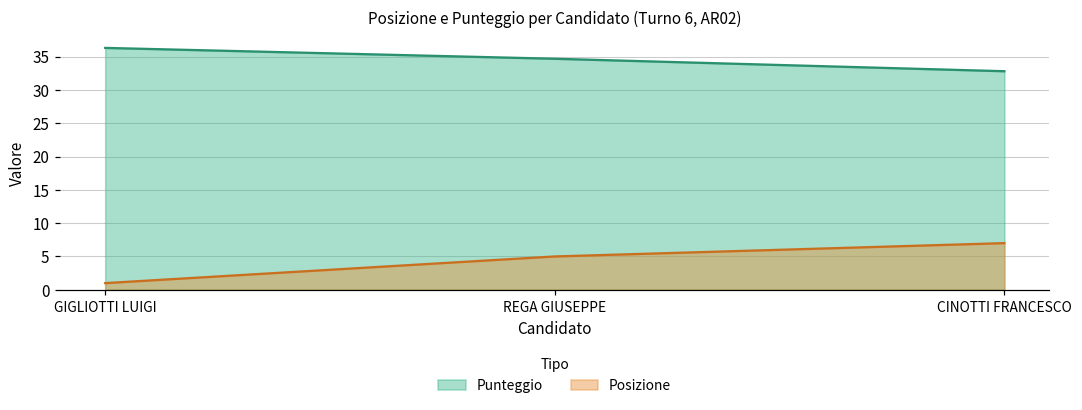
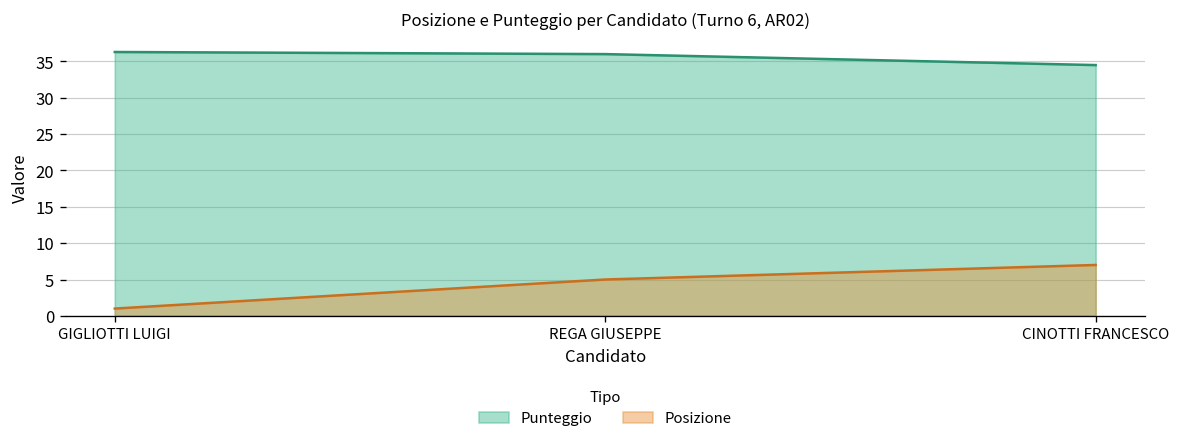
  {
    "Punteggio": {
      "GIGLIOTTI LUIGI": 36,
-     "REGA GIUSEPPE": 35,
-     "CINOTTI FRANCESCO": 33
+     "REGA GIUSEPPE": 36,
+     "CINOTTI FRANCESCO": 35
    },
    "Posizione": {
      "GIGLIOTTI LUIGI": 1,
      "REGA GIUSEPPE": 5,
      "CINOTTI FRANCESCO": 7
    }
  }
